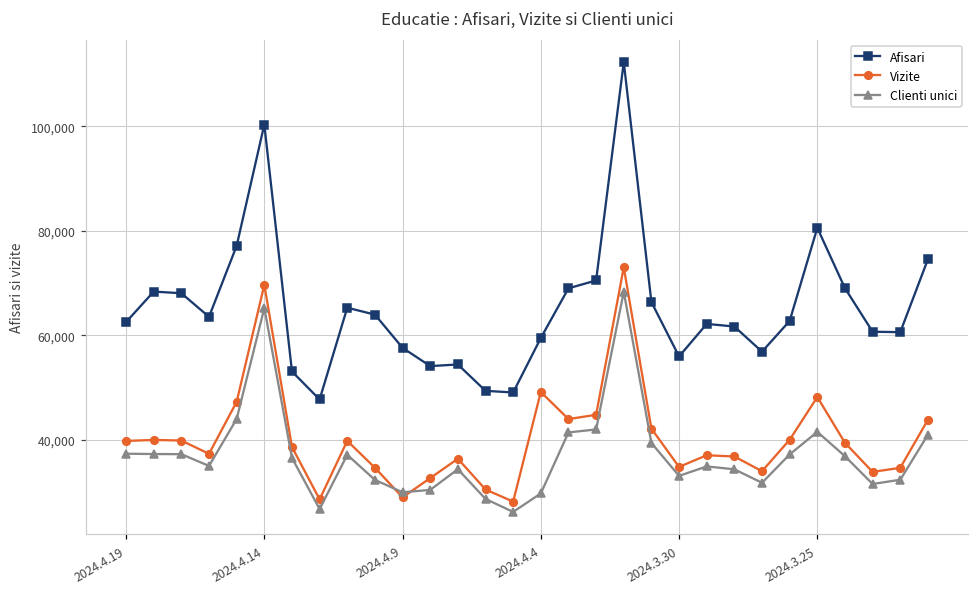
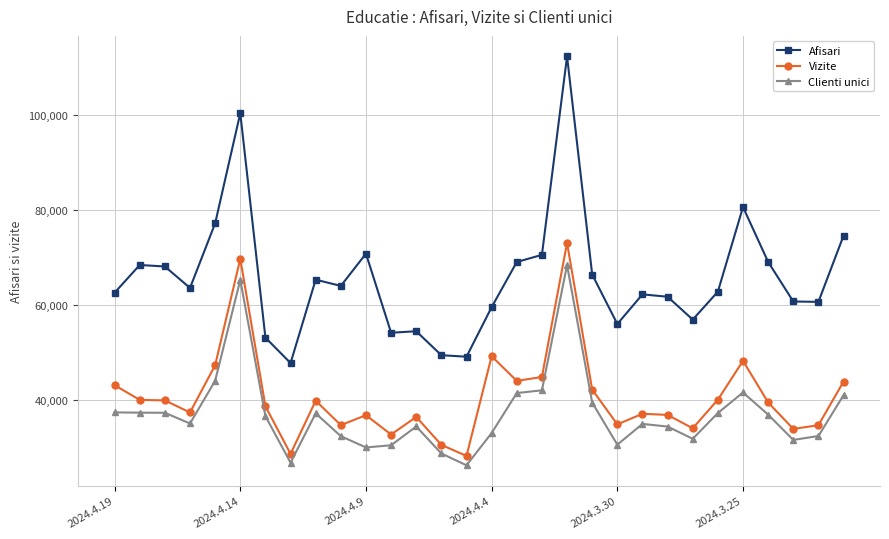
  {
    "Afisari": {
      "2024.4.19": "63,000",
      "2024.4.14": "100,000",
-     "2024.4.9": "58,000",
+     "2024.4.9": "71,000",
      "2024.4.4": "59,000",
      "2024.3.30": "56,000",
      "2024.3.25": "81,000"
    },
    "Vizite": {
-     "2024.4.19": "40,000",
+     "2024.4.19": "43,000",
      "2024.4.14": "70,000",
-     "2024.4.9": "29,000",
+     "2024.4.9": "37,000",
      "2024.4.4": "49,000",
      "2024.3.30": "35,000",
      "2024.3.25": "48,000"
    },
    "Clienti unici": {
      "2024.4.19": "37,000",
      "2024.4.14": "65,000",
      "2024.4.9": "30,000",
-     "2024.4.4": "30,000",
-     "2024.3.30": "33,000",
+     "2024.4.4": "33,000",
+     "2024.3.30": "31,000",
      "2024.3.25": "42,000"
    }
  }
